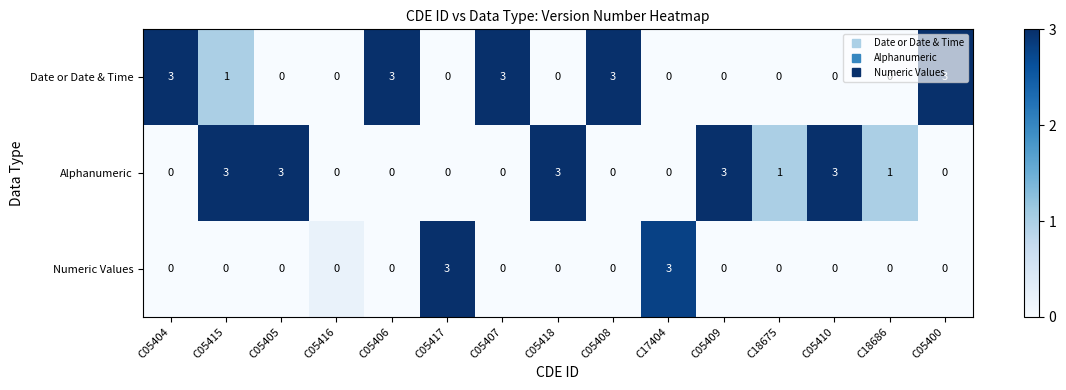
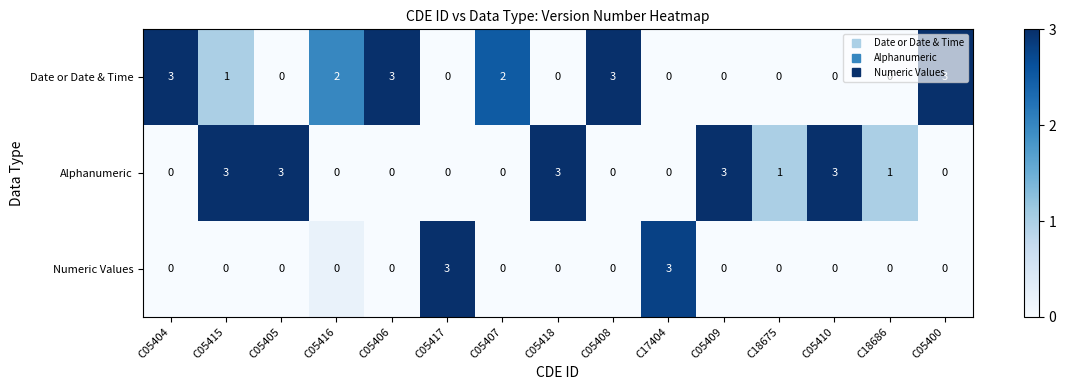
  {
    "Date or Date & Time": {
      "C05404": 3,
      "C05415": 1,
      "C05405": 0,
-     "C05416": 0,
+     "C05416": 2,
      "C05406": 3,
      "C05417": 0,
-     "C05407": 3,
+     "C05407": 2,
      "C05418": 0,
      "C05408": 3,
      "C17404": 0,
      "C05409": 0,
      "C18675": 0,
      "C05410": 0
    },
    "Alphanumeric": {
      "C05404": 0,
      "C05415": 3,
      "C05405": 3,
      "C05416": 0,
      "C05406": 0,
      "C05417": 0,
      "C05407": 0,
      "C05418": 3,
      "C05408": 0,
      "C17404": 0,
      "C05409": 3,
      "C18675": 1,
      "C05410": 3,
      "C18686": 1,
      "C05400": 0
    },
    "Numeric Values": {
      "C05404": 0,
      "C05415": 0,
      "C05405": 0,
      "C05416": 0,
      "C05406": 0,
      "C05417": 3,
      "C05407": 0,
      "C05418": 0,
      "C05408": 0,
      "C17404": 3,
      "C05409": 0,
      "C18675": 0,
      "C05410": 0,
      "C18686": 0,
      "C05400": 0
    }
  }
